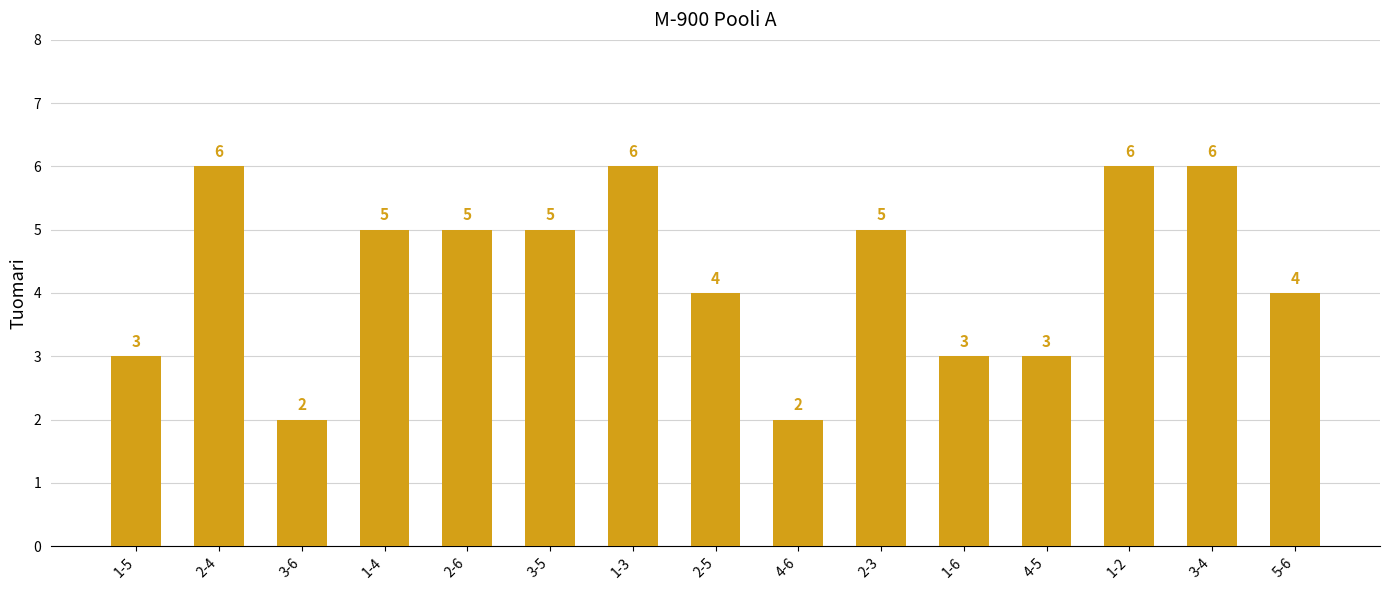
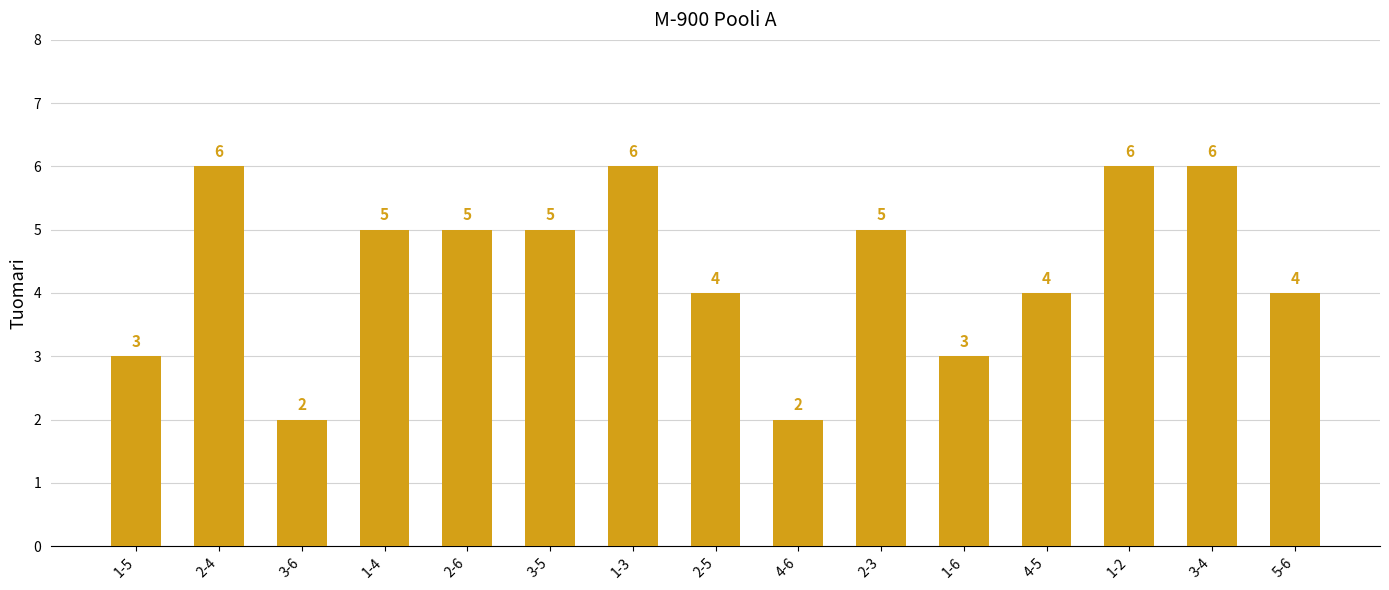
  {
    "1-5": 3,
    "2-4": 6,
    "3-6": 2,
    "1-4": 5,
    "2-6": 5,
    "3-5": 5,
    "1-3": 6,
    "2-5": 4,
    "4-6": 2,
    "2-3": 5,
    "1-6": 3,
-   "4-5": 3,
+   "4-5": 4,
    "1-2": 6,
    "3-4": 6,
    "5-6": 4
  }
